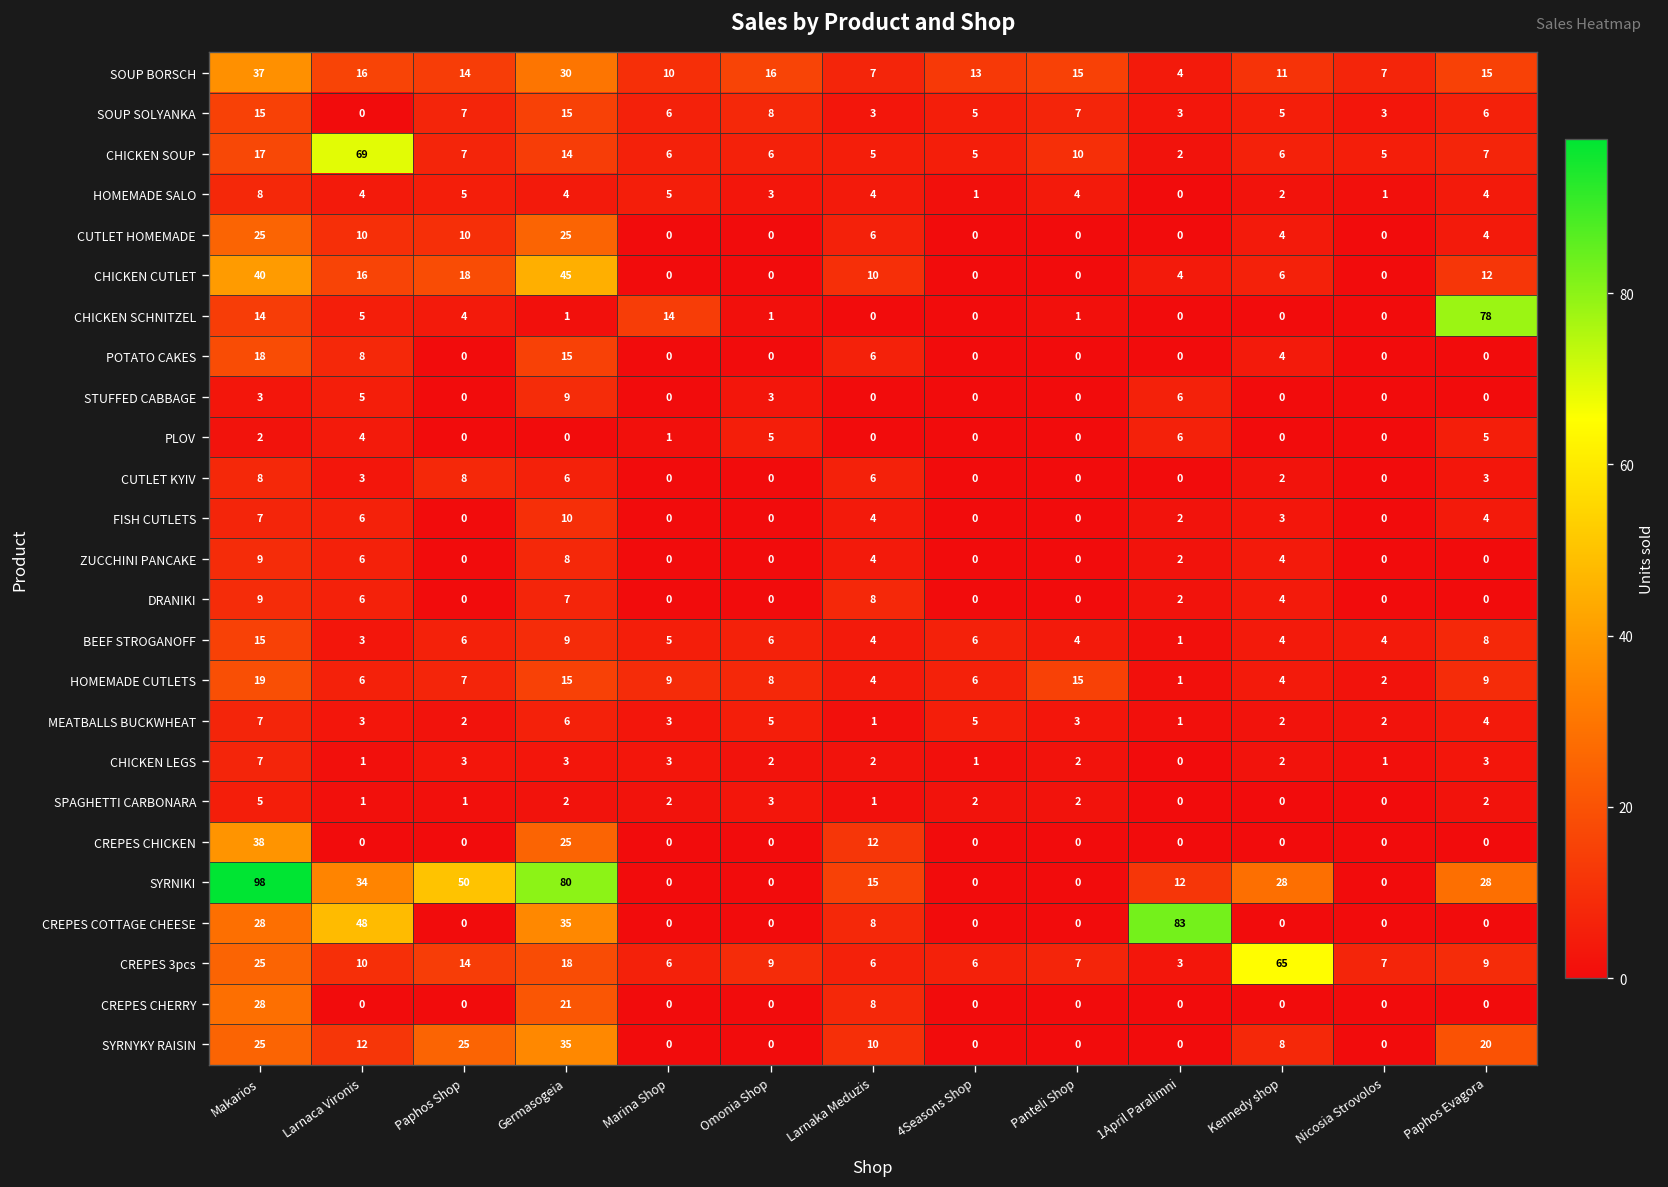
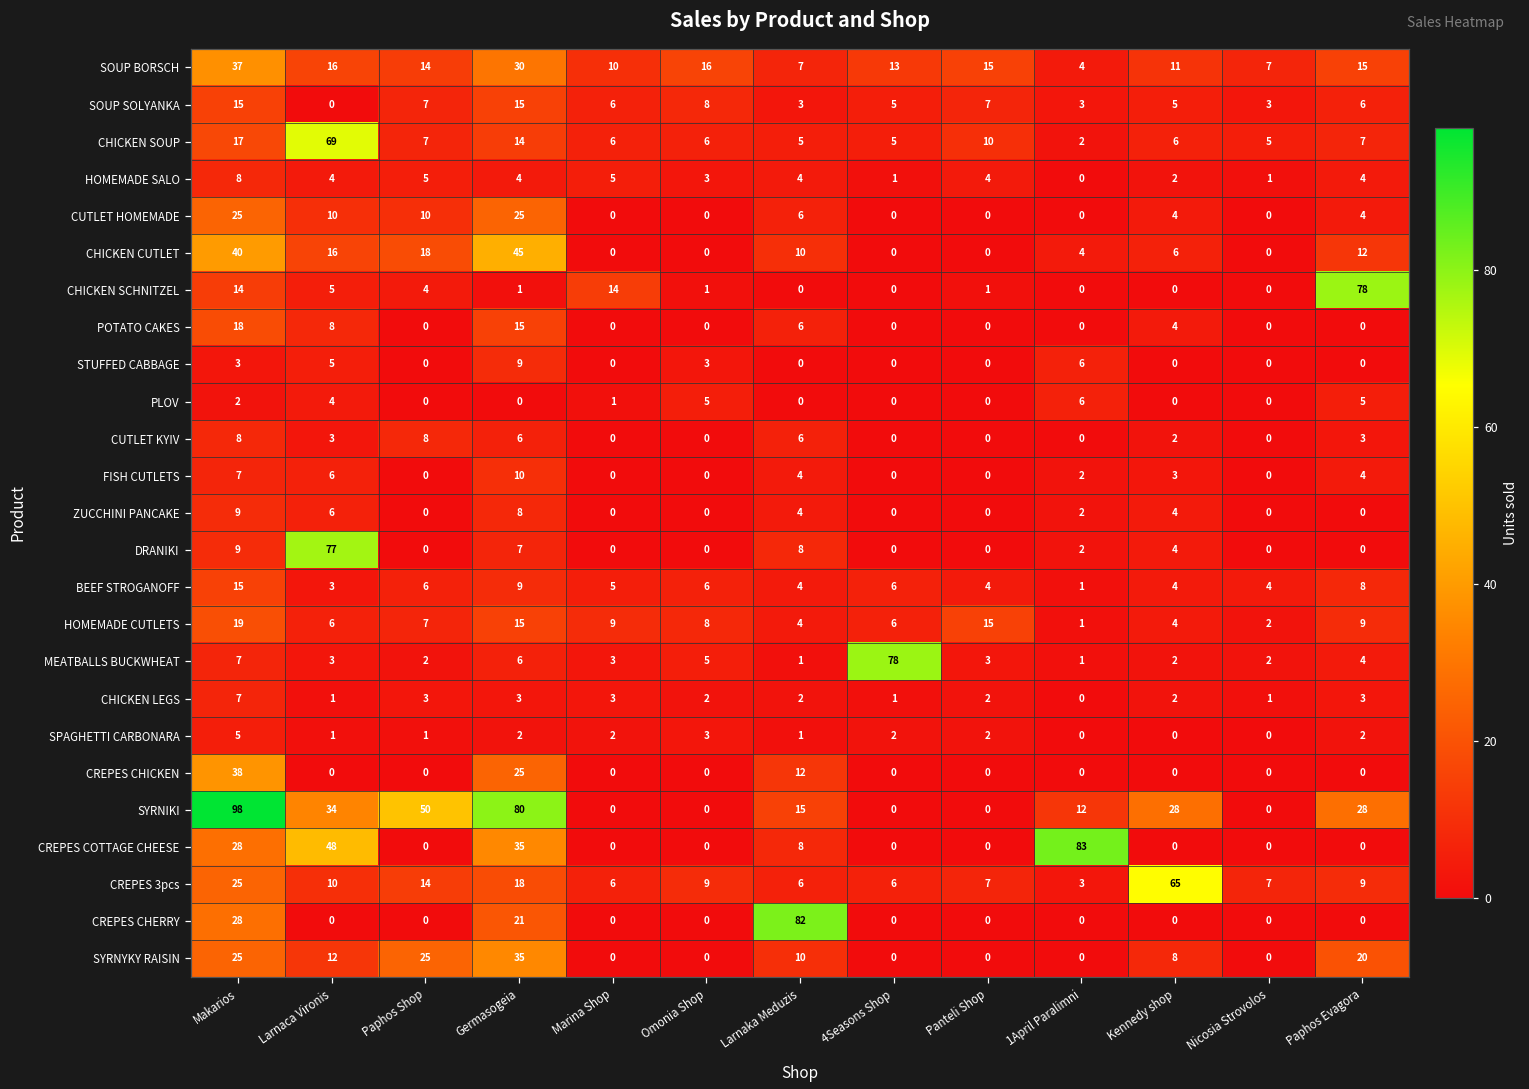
  {
    "DRANIKI": {
      "Makarios": 9,
-     "Larnaca Vironis": 6,
+     "Larnaca Vironis": 77,
      "Paphos Shop": 0,
      "Germasogeia": 7,
      "Marina Shop": 0,
      "Omonia Shop": 0,
      "Larnaka Meduzis": 8,
      "4Seasons Shop": 0,
      "Panteli Shop": 0,
      "1April Paralimni": 2,
      "Kennedy shop": 4,
      "Nicosia Strovolos": 0,
      "Paphos Evagora": 0
    },
    "MEATBALLS BUCKWHEAT": {
      "Makarios": 7,
      "Larnaca Vironis": 3,
      "Paphos Shop": 2,
      "Germasogeia": 6,
      "Marina Shop": 3,
      "Omonia Shop": 5,
      "Larnaka Meduzis": 1,
-     "4Seasons Shop": 5,
+     "4Seasons Shop": 78,
      "Panteli Shop": 3,
      "1April Paralimni": 1,
      "Kennedy shop": 2,
      "Nicosia Strovolos": 2,
      "Paphos Evagora": 4
    },
    "CREPES CHERRY": {
      "Makarios": 28,
      "Larnaca Vironis": 0,
      "Paphos Shop": 0,
      "Germasogeia": 21,
      "Marina Shop": 0,
      "Omonia Shop": 0,
-     "Larnaka Meduzis": 8,
+     "Larnaka Meduzis": 82,
      "4Seasons Shop": 0,
      "Panteli Shop": 0,
      "1April Paralimni": 0,
      "Kennedy shop": 0,
      "Nicosia Strovolos": 0,
      "Paphos Evagora": 0
    }
  }
